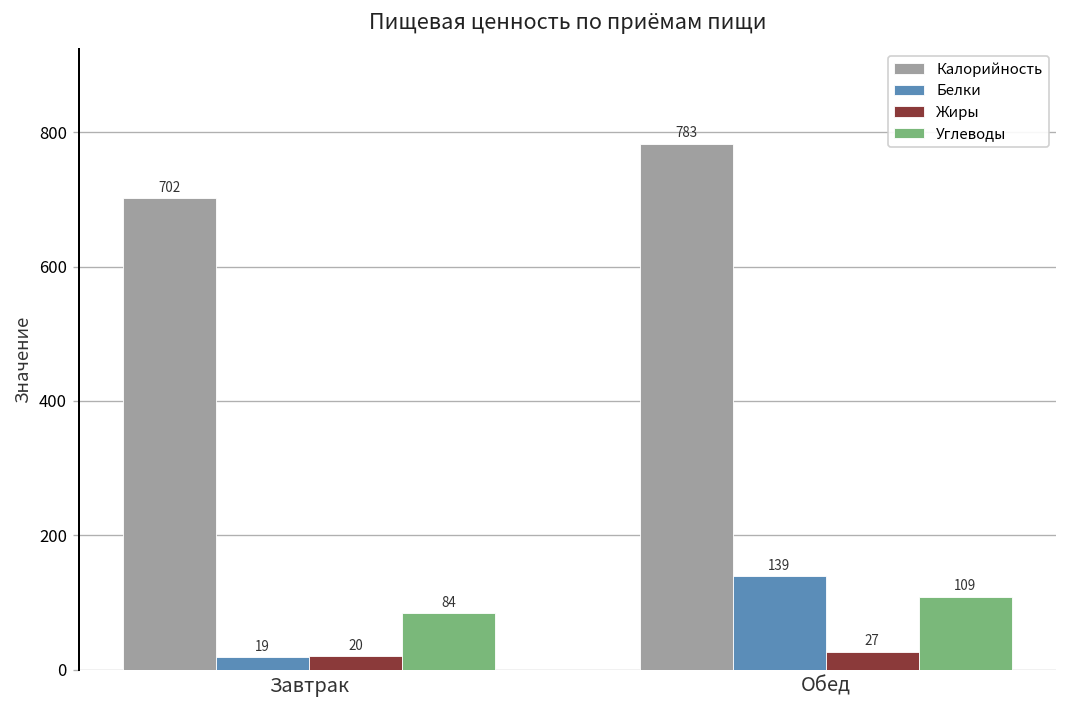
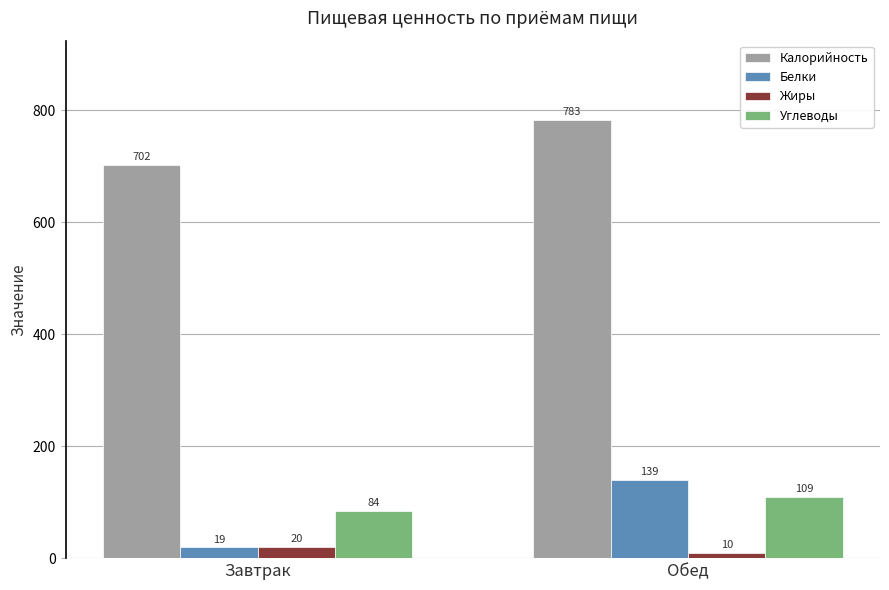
  {
    "Белки": {
      "Завтрак": 19,
      "Обед": 139
    },
    "Жиры": {
      "Завтрак": 20,
-     "Обед": 27
+     "Обед": 10
    }
  }
